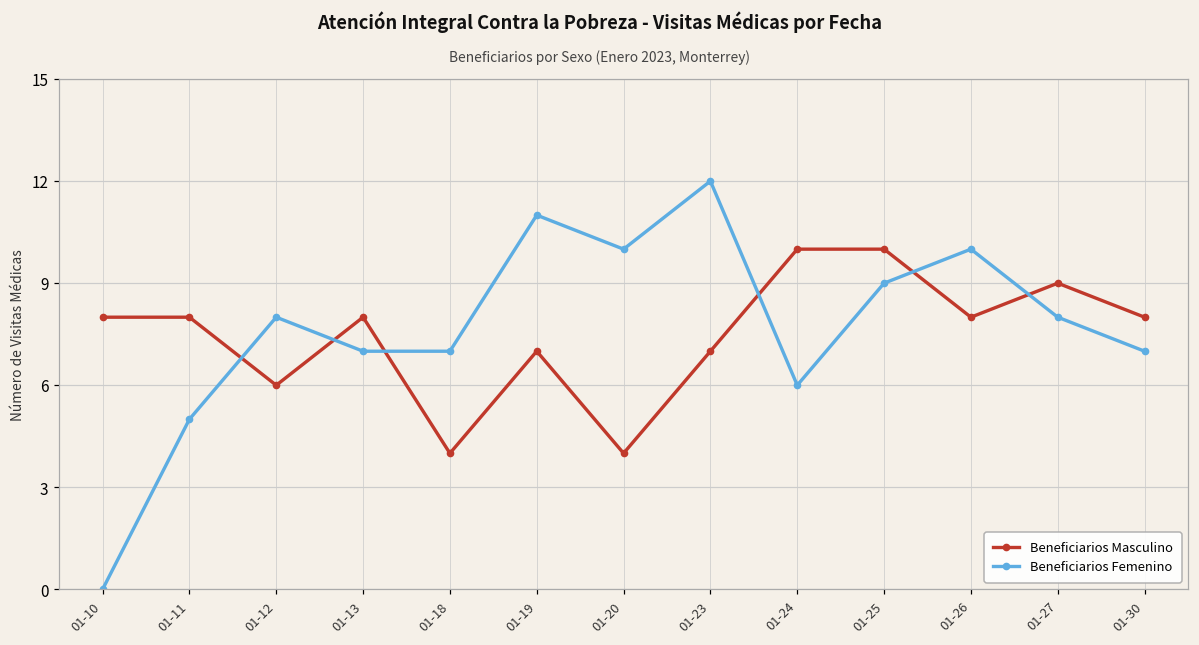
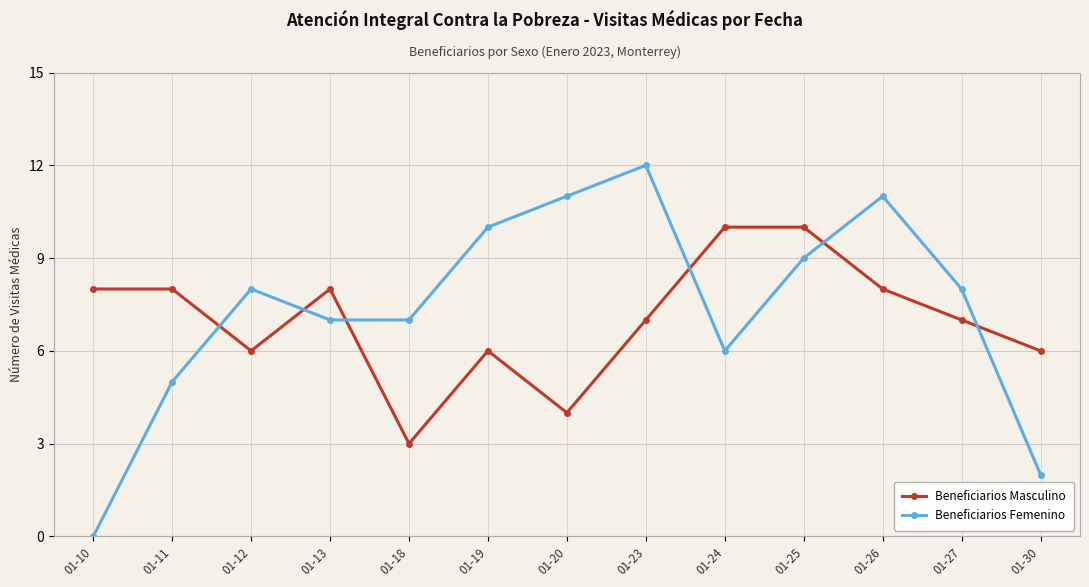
  {
    "Beneficiarios Masculino": {
      "01-10": 8,
      "01-11": 8,
      "01-12": 6,
      "01-13": 8,
-     "01-18": 4,
-     "01-19": 7,
+     "01-18": 3,
+     "01-19": 6,
      "01-20": 4,
      "01-23": 7,
      "01-24": 10,
      "01-25": 10,
      "01-26": 8,
-     "01-27": 9,
-     "01-30": 8
+     "01-27": 7,
+     "01-30": 6
    },
    "Beneficiarios Femenino": {
      "01-10": 0,
      "01-11": 5,
      "01-12": 8,
      "01-13": 7,
      "01-18": 7,
-     "01-19": 11,
-     "01-20": 10,
+     "01-19": 10,
+     "01-20": 11,
      "01-23": 12,
      "01-24": 6,
      "01-25": 9,
-     "01-26": 10,
+     "01-26": 11,
      "01-27": 8,
-     "01-30": 7
+     "01-30": 2
    }
  }
